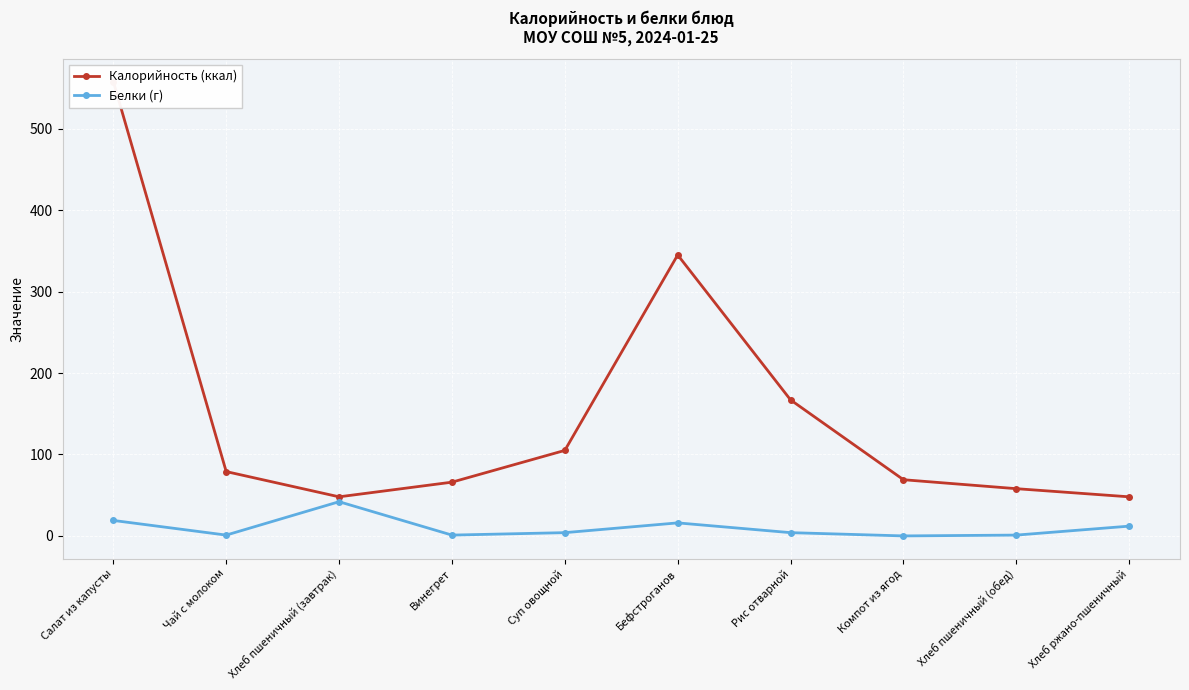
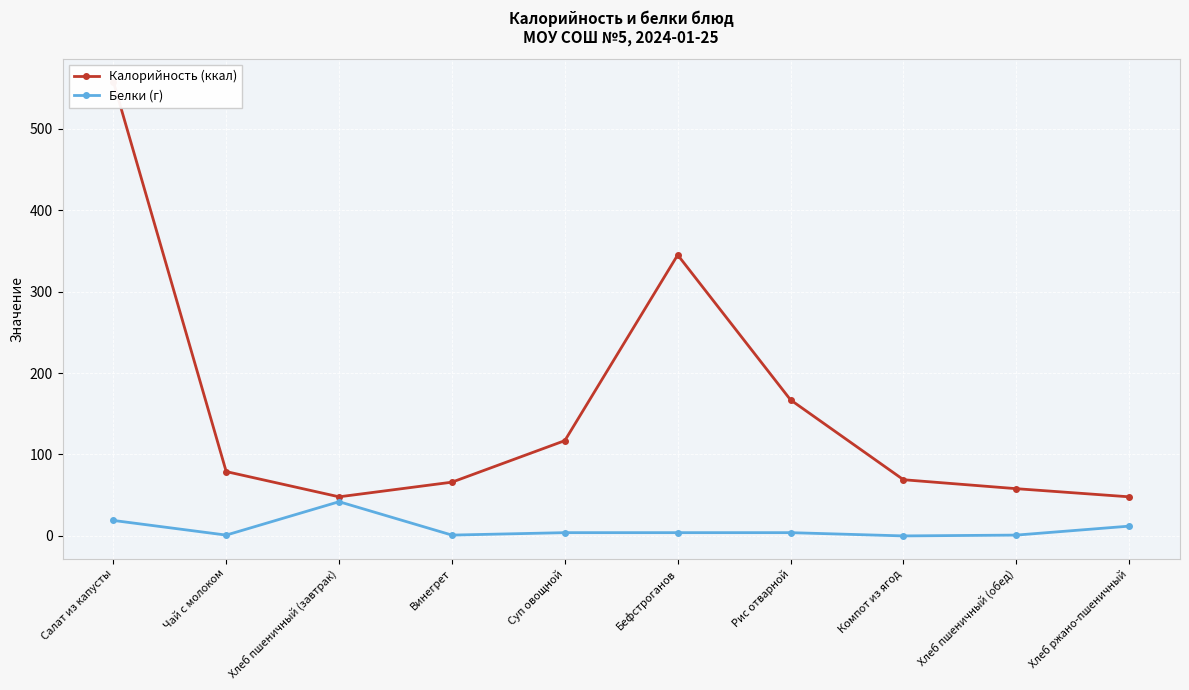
  {
    "Калорийность (ккал)": {
      "Чай с молоком": 80,
      "Хлеб пшеничный (завтрак)": 50,
      "Винегрет": 70,
-     "Суп овощной": 110,
+     "Суп овощной": 120,
      "Бефстроганов": 350,
      "Рис отварной": 170,
      "Компот из ягод": 70,
      "Хлеб пшеничный (обед)": 60,
      "Хлеб ржано-пшеничный": 50
    },
    "Белки (г)": {
      "Салат из капусты": 20,
      "Чай с молоком": 0,
      "Хлеб пшеничный (завтрак)": 40,
      "Винегрет": 0,
      "Суп овощной": 0,
-     "Бефстроганов": 20,
+     "Бефстроганов": 0,
      "Рис отварной": 0,
      "Компот из ягод": 0,
      "Хлеб пшеничный (обед)": 0,
      "Хлеб ржано-пшеничный": 10
    }
  }
